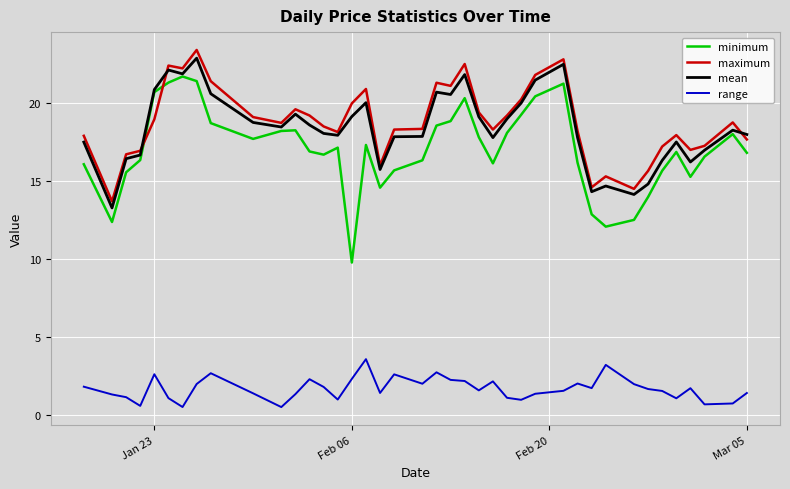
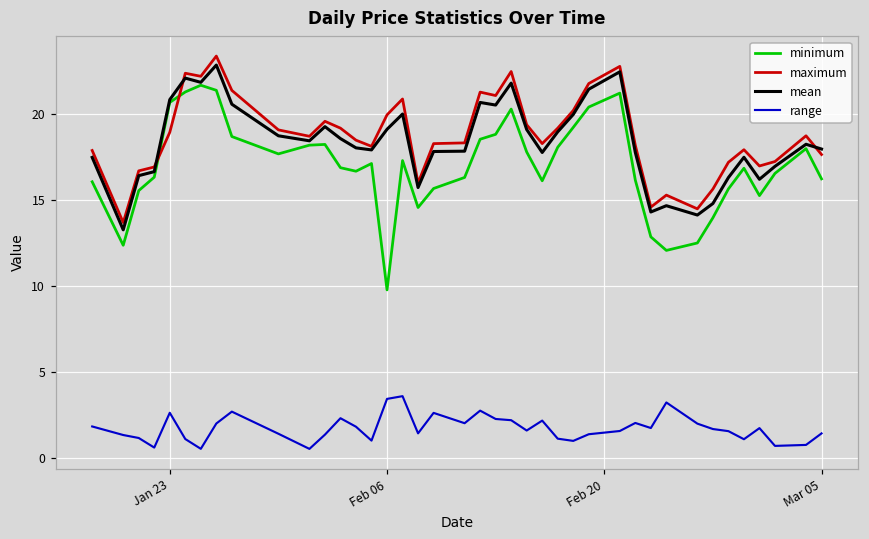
  {
    "minimum": {
      "Feb 06": 9.8,
-     "Mar 05": 16.8
+     "Mar 05": 16.2
    },
    "maximum": {
      "Jan 23": 19.0,
      "Feb 06": 20.0,
      "Mar 05": 17.7
    },
    "mean": {
      "Feb 06": 19.1,
      "Mar 05": 18.0
    },
    "range": {
      "Jan 23": 2.6,
-     "Feb 06": 2.3,
+     "Feb 06": 3.4,
      "Mar 05": 1.4
    }
  }
